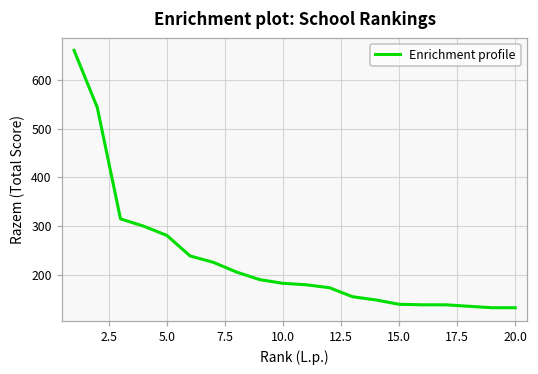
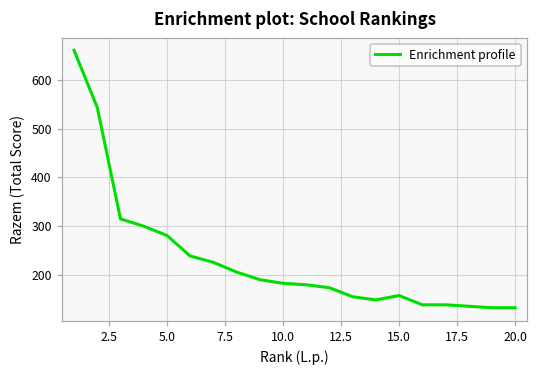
  {
    "5.0": 280,
    "10.0": 180,
-   "15.0": 140,
+   "15.0": 160,
    "20.0": 130
  }
